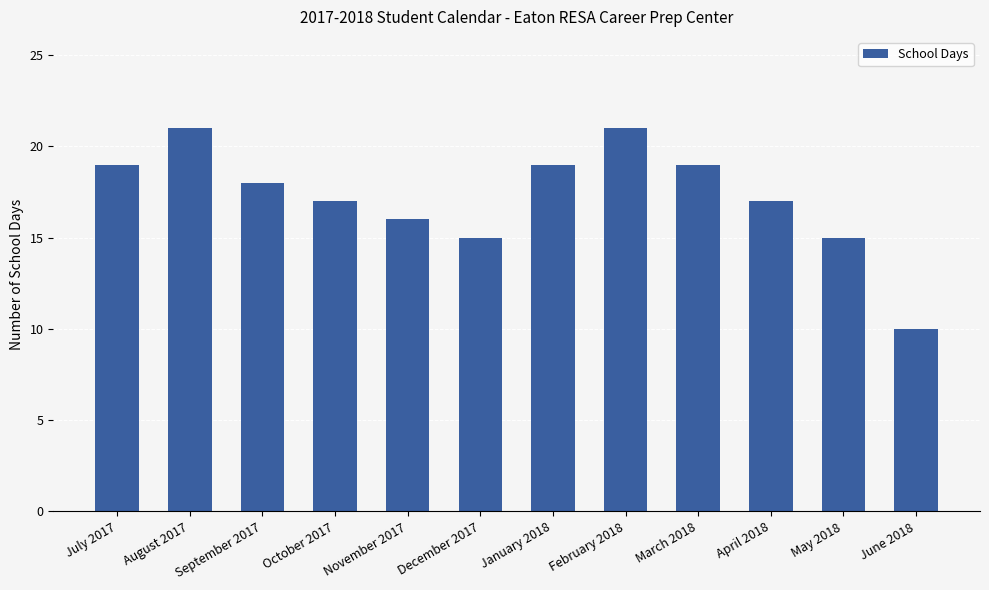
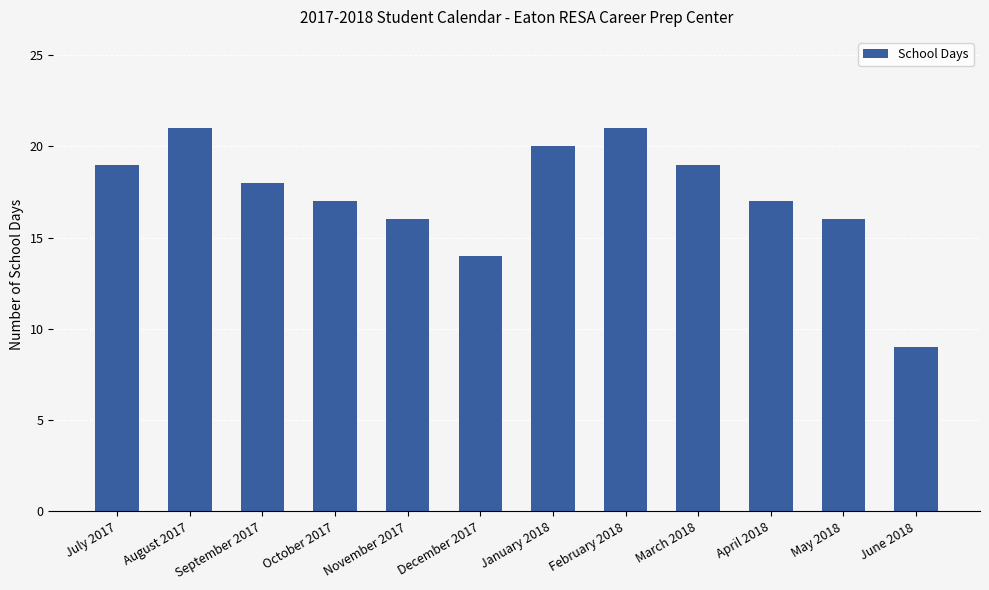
  {
    "July 2017": 19,
    "August 2017": 21,
    "September 2017": 18,
    "October 2017": 17,
    "November 2017": 16,
-   "December 2017": 15,
-   "January 2018": 19,
+   "December 2017": 14,
+   "January 2018": 20,
    "February 2018": 21,
    "March 2018": 19,
    "April 2018": 17,
-   "May 2018": 15,
-   "June 2018": 10
+   "May 2018": 16,
+   "June 2018": 9
  }
